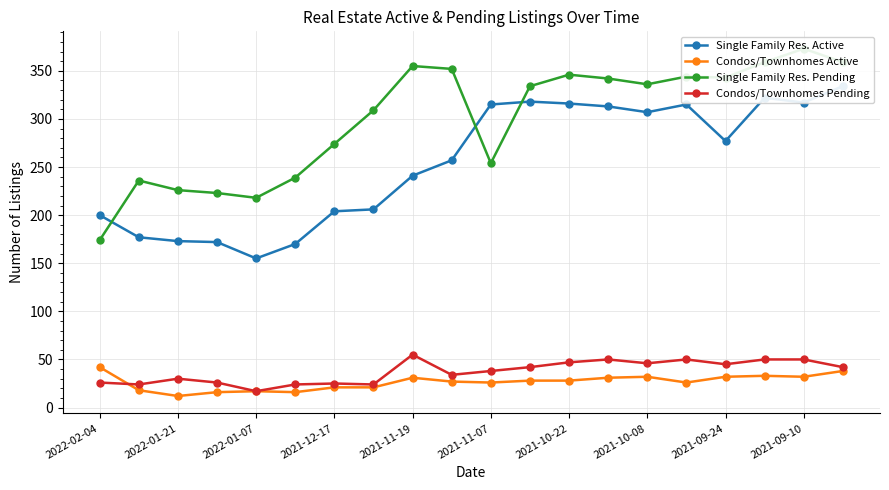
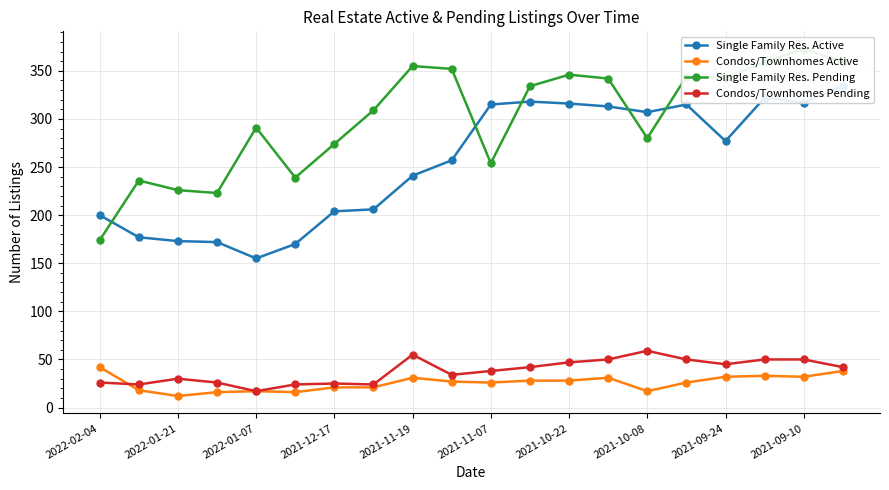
  {
    "Single Family Res. Active": {
      "2022-02-04": 200,
      "2022-01-21": 170,
      "2022-01-07": 160,
      "2021-12-17": 200,
      "2021-11-19": 240,
      "2021-11-07": 320,
      "2021-10-22": 320,
      "2021-10-08": 310,
      "2021-09-24": 280
    },
    "Condos/Townhomes Active": {
      "2022-02-04": 40,
      "2022-01-21": 10,
      "2021-12-17": 20,
      "2021-11-19": 30,
      "2021-11-07": 30,
      "2021-10-22": 30,
-     "2021-10-08": 30,
+     "2021-10-08": 20,
      "2021-09-24": 30,
      "2021-09-10": 30
    },
    "Single Family Res. Pending": {
      "2022-02-04": 170,
      "2022-01-21": 230,
-     "2022-01-07": 220,
+     "2022-01-07": 290,
      "2021-12-17": 270,
      "2021-11-19": 360,
      "2021-11-07": 250,
      "2021-10-22": 350,
-     "2021-10-08": 340
+     "2021-10-08": 280
    },
    "Condos/Townhomes Pending": {
      "2022-02-04": 30,
      "2022-01-21": 30,
      "2021-12-17": 30,
      "2021-11-19": 60,
      "2021-11-07": 40,
      "2021-10-22": 50,
-     "2021-10-08": 50,
+     "2021-10-08": 60,
      "2021-09-24": 50,
      "2021-09-10": 50
    }
  }
